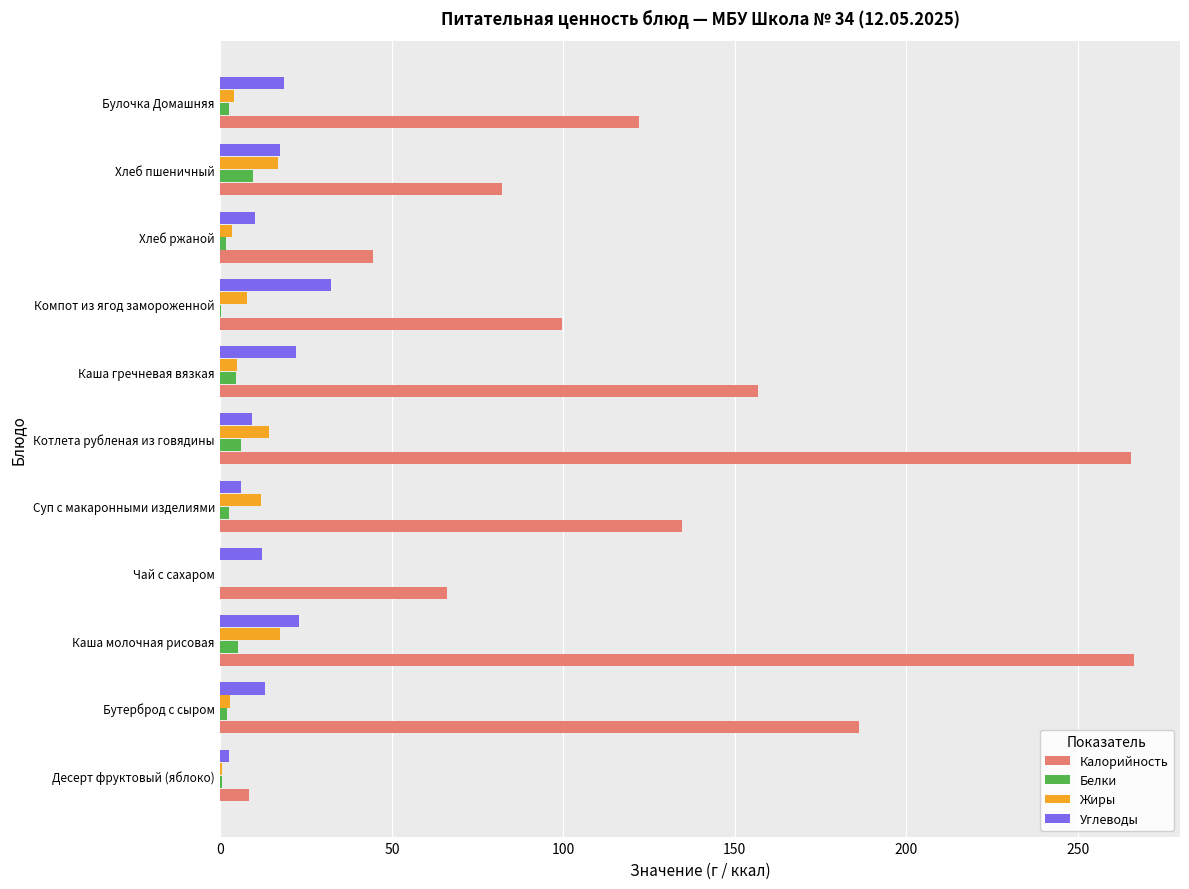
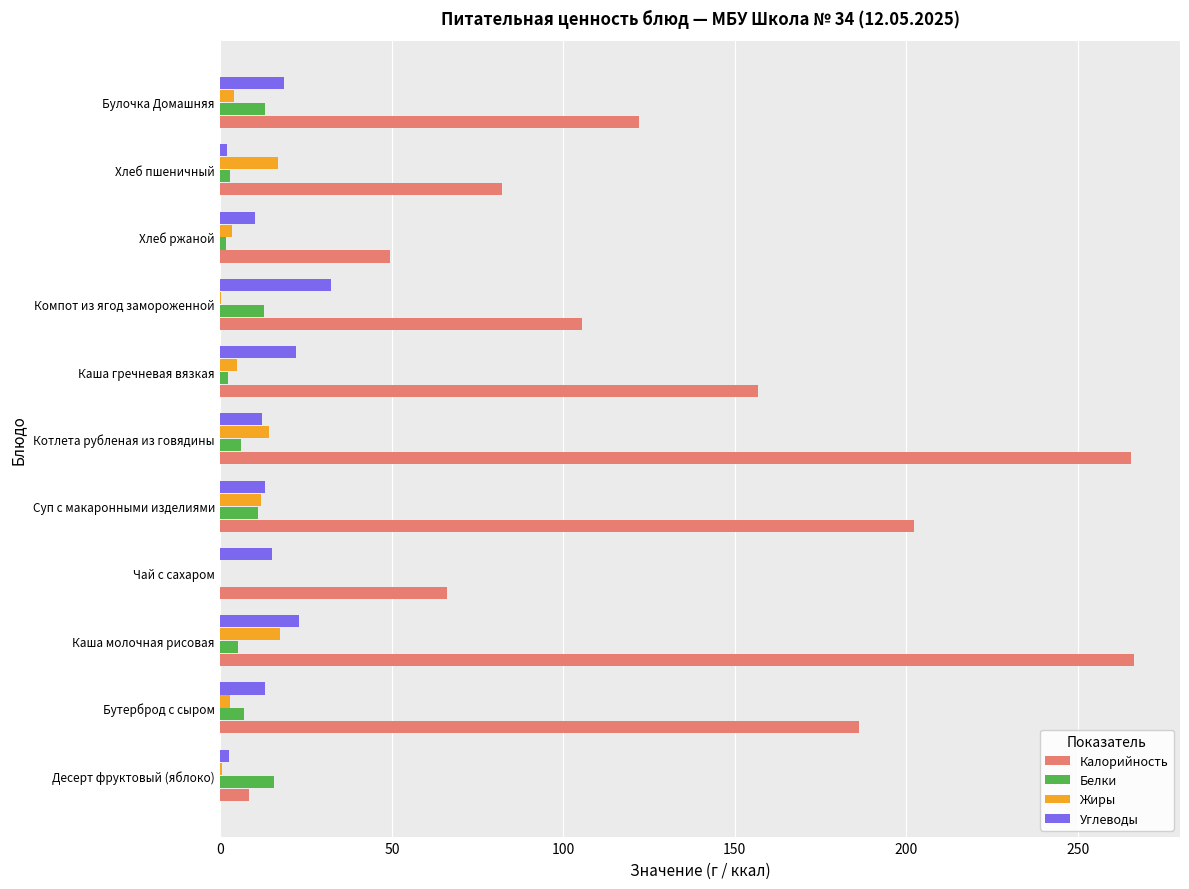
  {
    "Калорийность": {
      "Булочка Домашняя": 122,
      "Хлеб пшеничный": 82,
-     "Хлеб ржаной": 45,
-     "Компот из ягод замороженной": 100,
+     "Хлеб ржаной": 50,
+     "Компот из ягод замороженной": 106,
      "Каша гречневая вязкая": 157,
      "Котлета рубленая из говядины": 265,
-     "Суп с макаронными изделиями": 135,
+     "Суп с макаронными изделиями": 202,
      "Чай с сахаром": 66,
      "Каша молочная рисовая": 267,
      "Бутерброд с сыром": 186,
      "Десерт фруктовый (яблоко)": 8
    },
    "Белки": {
-     "Булочка Домашняя": 2,
-     "Хлеб пшеничный": 10,
+     "Булочка Домашняя": 13,
+     "Хлеб пшеничный": 3,
      "Хлеб ржаной": 2,
-     "Компот из ягод замороженной": 0,
-     "Каша гречневая вязкая": 5,
+     "Компот из ягод замороженной": 13,
+     "Каша гречневая вязкая": 2,
      "Котлета рубленая из говядины": 6,
-     "Суп с макаронными изделиями": 3,
+     "Суп с макаронными изделиями": 11,
      "Чай с сахаром": 0,
      "Каша молочная рисовая": 5,
-     "Бутерброд с сыром": 2,
-     "Десерт фруктовый (яблоко)": 0
+     "Бутерброд с сыром": 7,
+     "Десерт фруктовый (яблоко)": 16
    },
    "Жиры": {
      "Булочка Домашняя": 4,
      "Хлеб пшеничный": 17,
      "Хлеб ржаной": 3,
-     "Компот из ягод замороженной": 8,
+     "Компот из ягод замороженной": 0,
      "Каша гречневая вязкая": 5,
      "Котлета рубленая из говядины": 14,
      "Суп с макаронными изделиями": 12,
      "Чай с сахаром": 0,
      "Каша молочная рисовая": 17,
      "Бутерброд с сыром": 3
    },
    "Углеводы": {
      "Булочка Домашняя": 19,
-     "Хлеб пшеничный": 17,
+     "Хлеб пшеничный": 2,
      "Хлеб ржаной": 10,
      "Компот из ягод замороженной": 32,
      "Каша гречневая вязкая": 22,
-     "Котлета рубленая из говядины": 9,
-     "Суп с макаронными изделиями": 6,
-     "Чай с сахаром": 12,
+     "Котлета рубленая из говядины": 12,
+     "Суп с макаронными изделиями": 13,
+     "Чай с сахаром": 15,
      "Каша молочная рисовая": 23,
      "Бутерброд с сыром": 13,
      "Десерт фруктовый (яблоко)": 2
    }
  }
